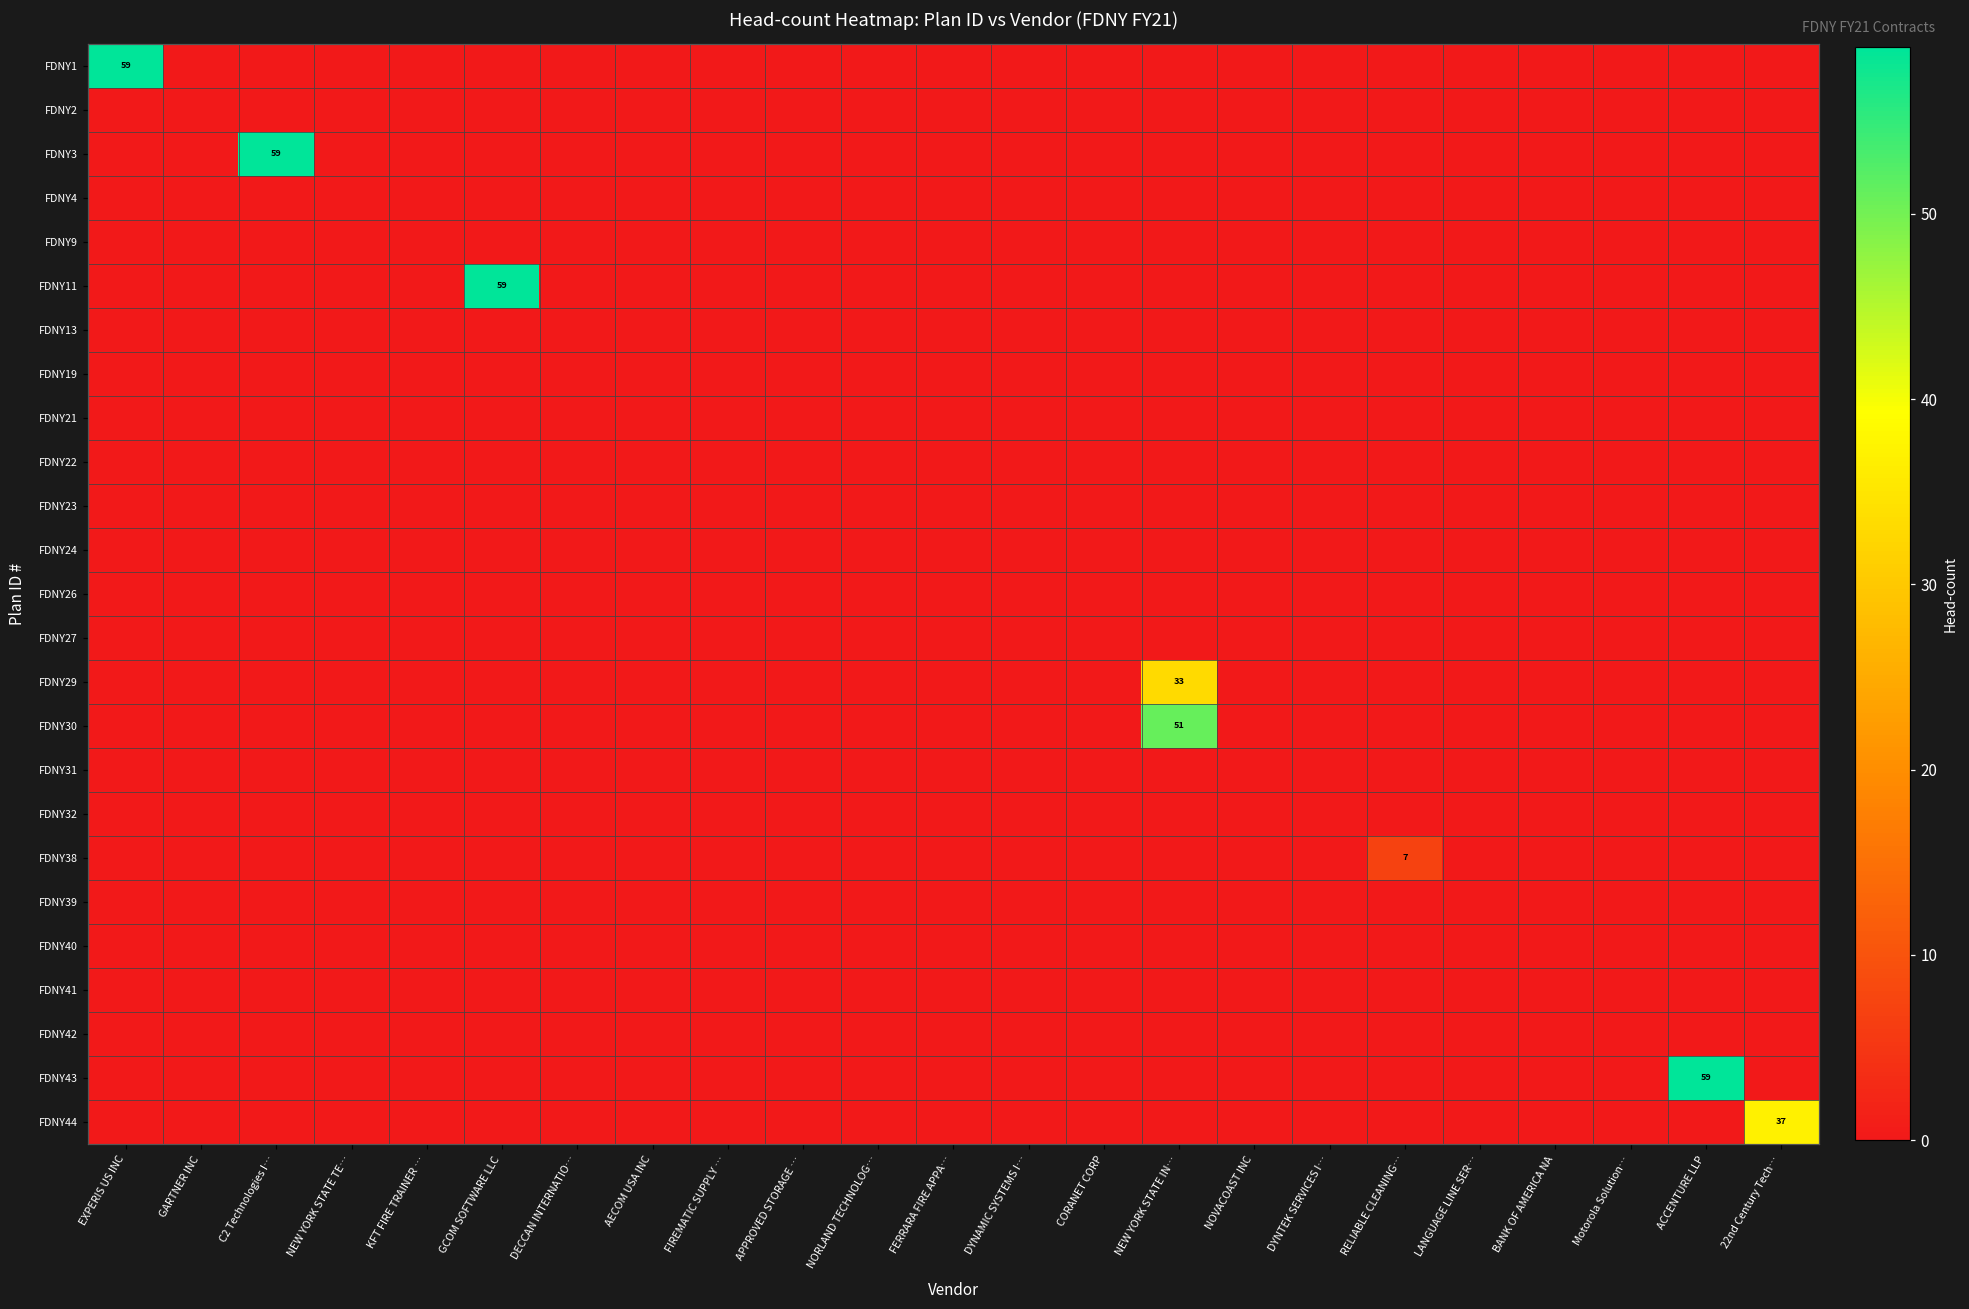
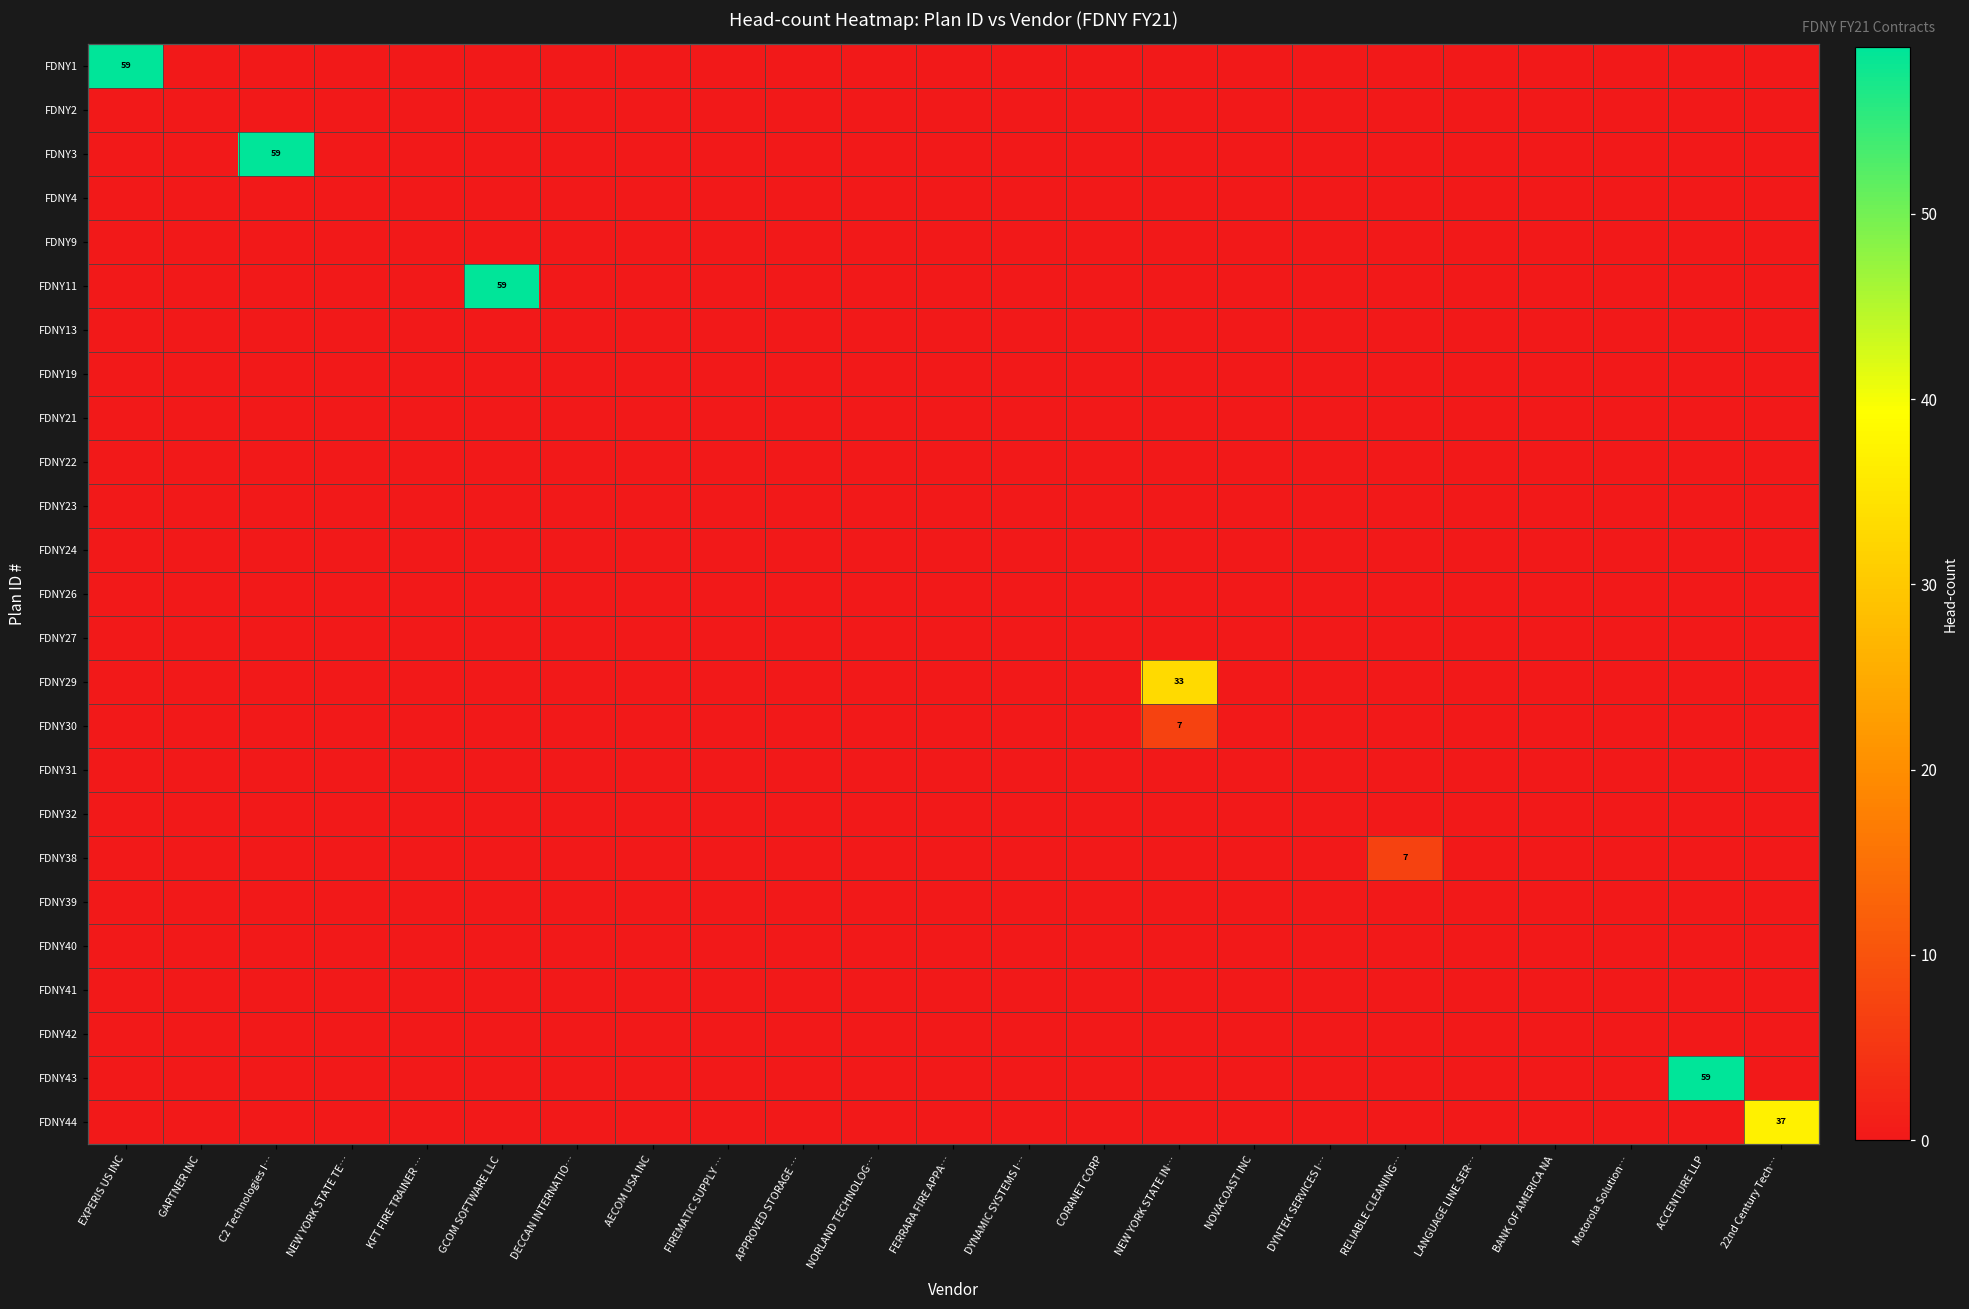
  {
    "FDNY1": {
      "EXPERIS US INC": 59
    },
    "FDNY3": {
      "C2 Technologies I…": 59
    },
    "FDNY11": {
      "GCOM SOFTWARE LLC": 59
    },
    "FDNY29": {
      "NEW YORK STATE IN…": 33
    },
    "FDNY30": {
-     "NEW YORK STATE IN…": 51
+     "NEW YORK STATE IN…": 7
    },
    "FDNY38": {
      "RELIABLE CLEANING…": 7
    },
    "FDNY43": {
      "ACCENTURE LLP": 59
    },
    "FDNY44": {
      "22nd Century Tech…": 37
    }
  }
